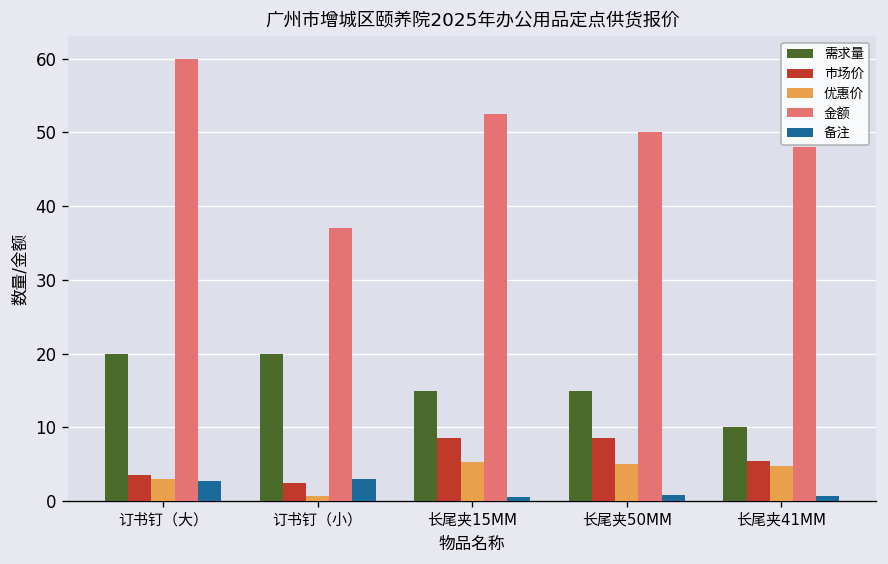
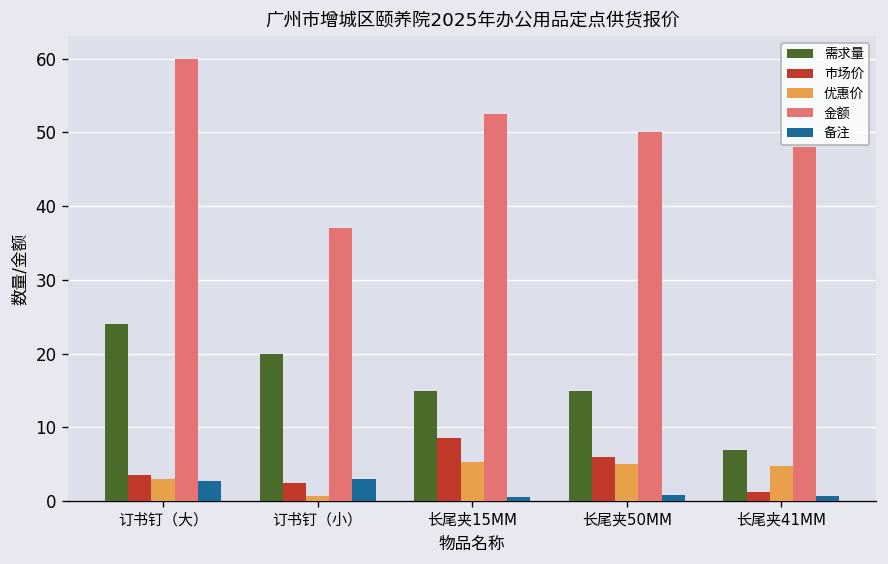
  {
    "需求量": {
-     "订书钉（大）": 20,
+     "订书钉（大）": 24,
      "订书钉（小）": 20,
      "长尾夹15MM": 15,
      "长尾夹50MM": 15,
-     "长尾夹41MM": 10
+     "长尾夹41MM": 7
    },
    "市场价": {
      "订书钉（大）": 4,
      "订书钉（小）": 3,
      "长尾夹15MM": 9,
-     "长尾夹50MM": 9,
-     "长尾夹41MM": 6
+     "长尾夹50MM": 6,
+     "长尾夹41MM": 1
    },
    "优惠价": {
      "订书钉（大）": 3,
      "订书钉（小）": 1,
      "长尾夹15MM": 5,
      "长尾夹50MM": 5,
      "长尾夹41MM": 5
    },
    "金额": {
      "订书钉（大）": 60,
      "订书钉（小）": 37,
      "长尾夹15MM": 53,
      "长尾夹50MM": 50,
      "长尾夹41MM": 48
    },
    "备注": {
      "订书钉（大）": 3,
      "订书钉（小）": 3,
      "长尾夹15MM": 1,
      "长尾夹50MM": 1,
      "长尾夹41MM": 1
    }
  }
